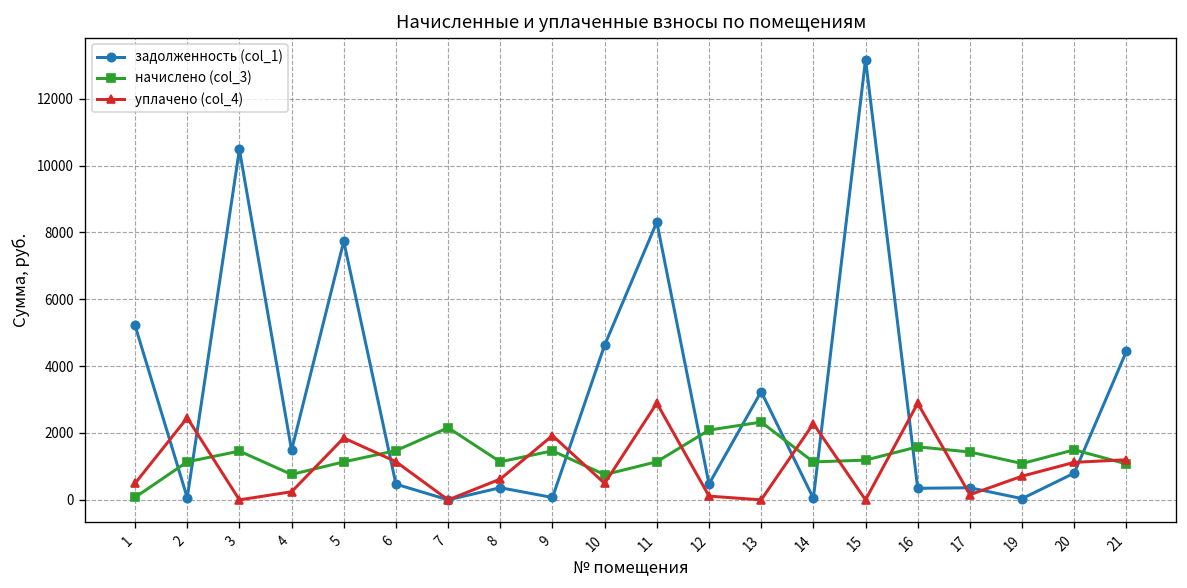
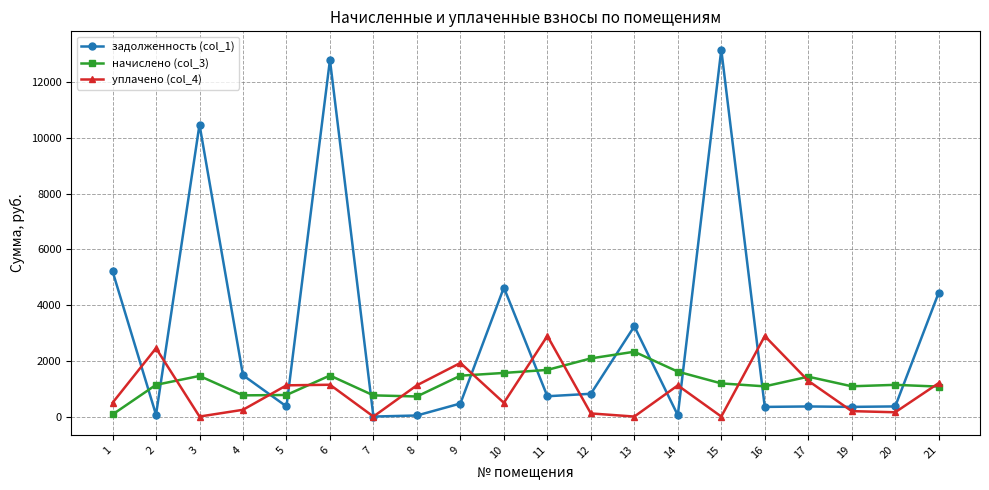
  {
    "задолженность (col_1)": {
      "1": 5200,
      "2": 100,
      "3": 10500,
      "4": 1500,
-     "5": 7700,
-     "6": 500,
-     "8": 400,
-     "9": 100,
+     "5": 400,
+     "6": 12800,
+     "8": 0,
+     "9": 500,
      "10": 4600,
-     "11": 8300,
-     "12": 500,
+     "11": 700,
+     "12": 800,
      "13": 3200,
      "14": 0,
      "15": 13200,
      "16": 300,
      "17": 400,
-     "19": 0,
-     "20": 800,
+     "19": 300,
+     "20": 400,
      "21": 4400
    },
    "начислено (col_3)": {
      "1": 100,
      "2": 1100,
      "3": 1500,
      "4": 800,
-     "5": 1100,
+     "5": 800,
      "6": 1500,
-     "7": 2200,
-     "8": 1100,
+     "7": 800,
+     "8": 700,
      "9": 1500,
-     "10": 800,
-     "11": 1100,
+     "10": 1600,
+     "11": 1700,
      "12": 2100,
      "13": 2300,
-     "14": 1100,
+     "14": 1600,
      "15": 1200,
-     "16": 1600,
+     "16": 1100,
      "17": 1400,
      "19": 1100,
-     "20": 1500,
+     "20": 1100,
      "21": 1100
    },
    "уплачено (col_4)": {
      "1": 500,
      "2": 2500,
      "3": 0,
      "4": 200,
-     "5": 1900,
+     "5": 1100,
      "6": 1100,
-     "8": 600,
+     "8": 1100,
      "9": 1900,
      "10": 500,
      "11": 2900,
      "12": 100,
      "13": 0,
-     "14": 2300,
+     "14": 1100,
      "15": 0,
      "16": 2900,
-     "17": 200,
-     "19": 700,
-     "20": 1100,
+     "17": 1300,
+     "19": 200,
+     "20": 200,
      "21": 1200
    }
  }
